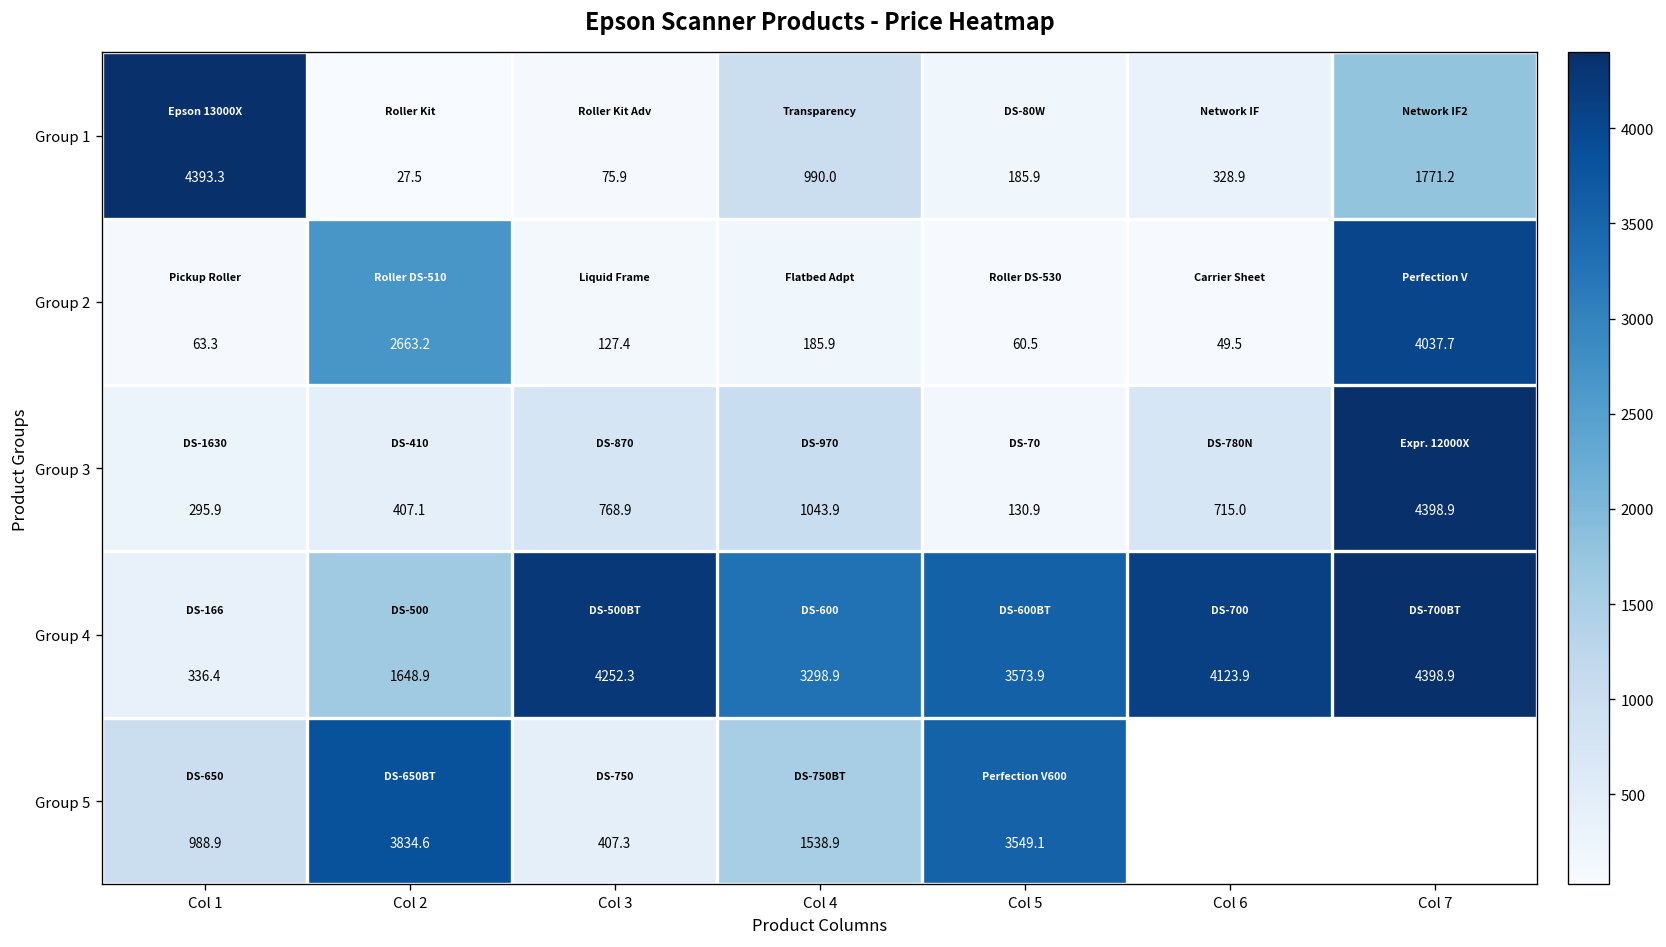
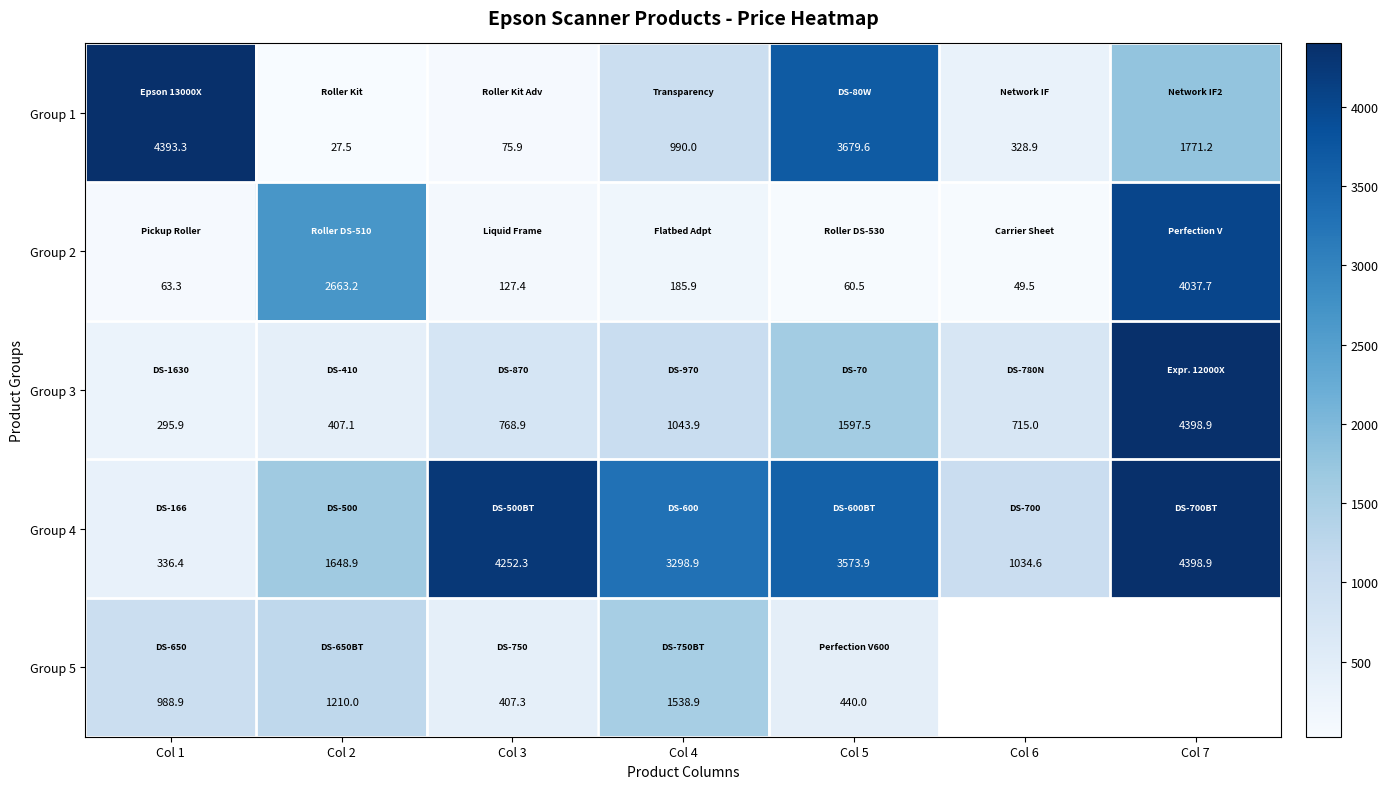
  {
    "Group 1": {
-     "Col 5": 185.9
+     "Col 5": 3679.6
    },
    "Group 3": {
-     "Col 5": 130.9
+     "Col 5": 1597.5
    },
    "Group 4": {
-     "Col 6": 4123.9
+     "Col 6": 1034.6
    },
    "Group 5": {
-     "Col 2": 3834.6,
-     "Col 5": 3549.1
+     "Col 2": 1210.0,
+     "Col 5": 440.0
    }
  }
